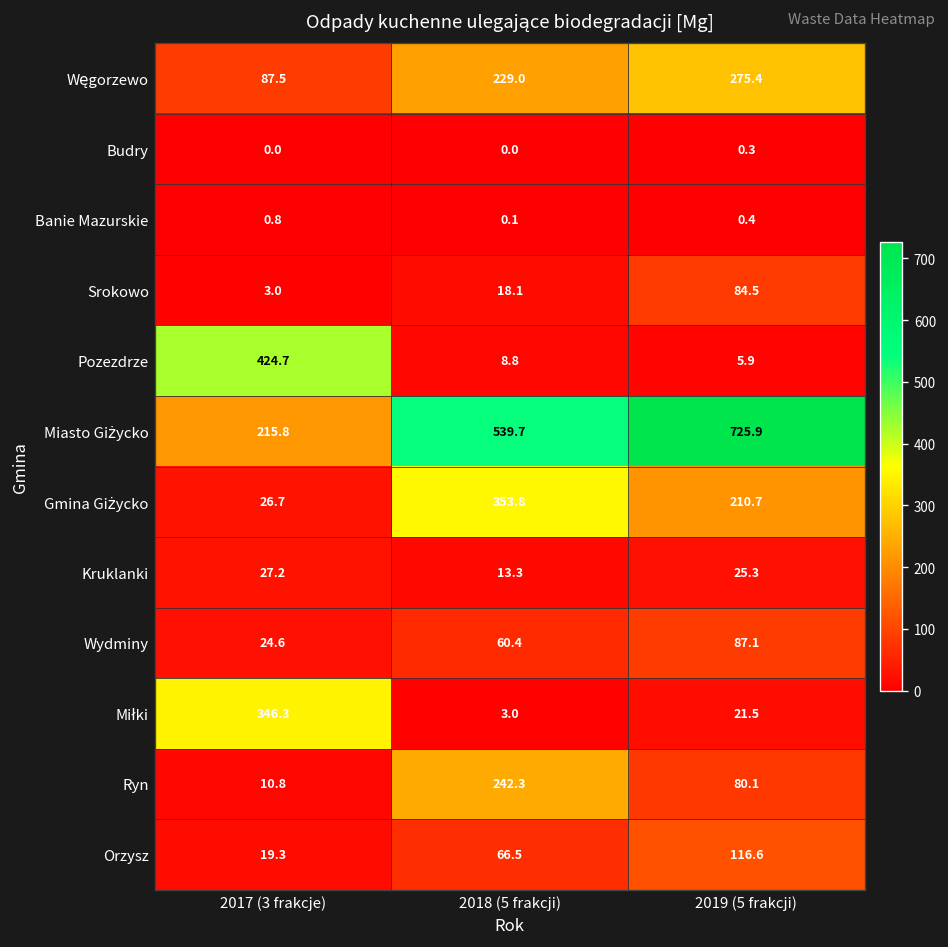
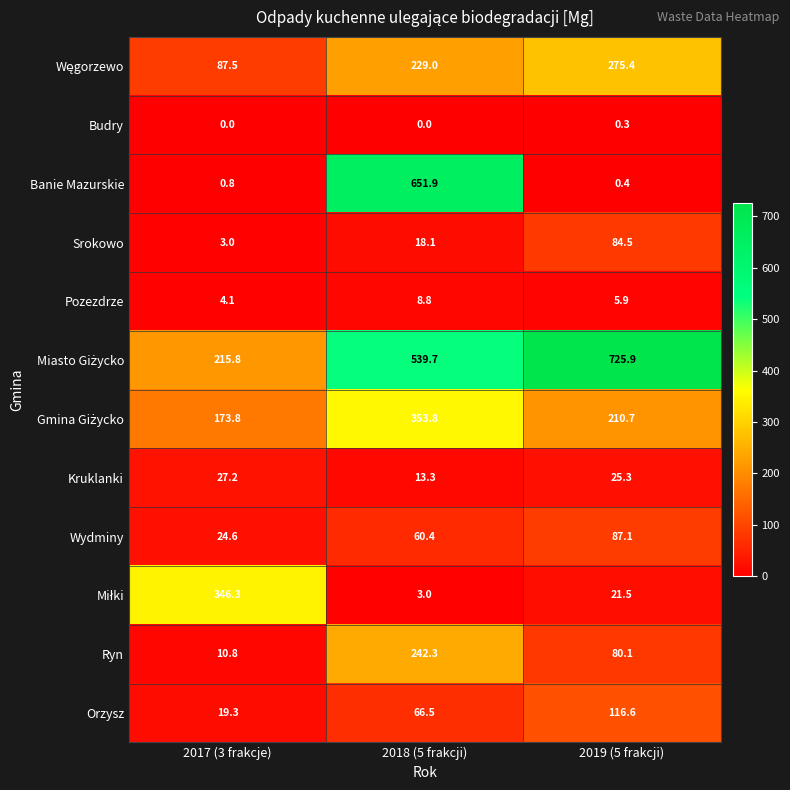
  {
    "Węgorzewo": {
      "2017 (3 frakcje)": 87.5,
      "2018 (5 frakcji)": 229.0,
      "2019 (5 frakcji)": 275.4
    },
    "Budry": {
      "2017 (3 frakcje)": 0.0,
      "2018 (5 frakcji)": 0.0,
      "2019 (5 frakcji)": 0.3
    },
    "Banie Mazurskie": {
      "2017 (3 frakcje)": 0.8,
-     "2018 (5 frakcji)": 0.1,
+     "2018 (5 frakcji)": 651.9,
      "2019 (5 frakcji)": 0.4
    },
    "Srokowo": {
      "2017 (3 frakcje)": 3.0,
      "2018 (5 frakcji)": 18.1,
      "2019 (5 frakcji)": 84.5
    },
    "Pozezdrze": {
-     "2017 (3 frakcje)": 424.7,
+     "2017 (3 frakcje)": 4.1,
      "2018 (5 frakcji)": 8.8,
      "2019 (5 frakcji)": 5.9
    },
    "Miasto Giżycko": {
      "2017 (3 frakcje)": 215.8,
      "2018 (5 frakcji)": 539.7,
      "2019 (5 frakcji)": 725.9
    },
    "Gmina Giżycko": {
-     "2017 (3 frakcje)": 26.7,
+     "2017 (3 frakcje)": 173.8,
      "2018 (5 frakcji)": 353.8,
      "2019 (5 frakcji)": 210.7
    },
    "Kruklanki": {
      "2017 (3 frakcje)": 27.2,
      "2018 (5 frakcji)": 13.3,
      "2019 (5 frakcji)": 25.3
    },
    "Wydminy": {
      "2017 (3 frakcje)": 24.6,
      "2018 (5 frakcji)": 60.4,
      "2019 (5 frakcji)": 87.1
    },
    "Miłki": {
      "2017 (3 frakcje)": 346.3,
      "2018 (5 frakcji)": 3.0,
      "2019 (5 frakcji)": 21.5
    },
    "Ryn": {
      "2017 (3 frakcje)": 10.8,
      "2018 (5 frakcji)": 242.3,
      "2019 (5 frakcji)": 80.1
    },
    "Orzysz": {
      "2017 (3 frakcje)": 19.3,
      "2018 (5 frakcji)": 66.5,
      "2019 (5 frakcji)": 116.6
    }
  }
